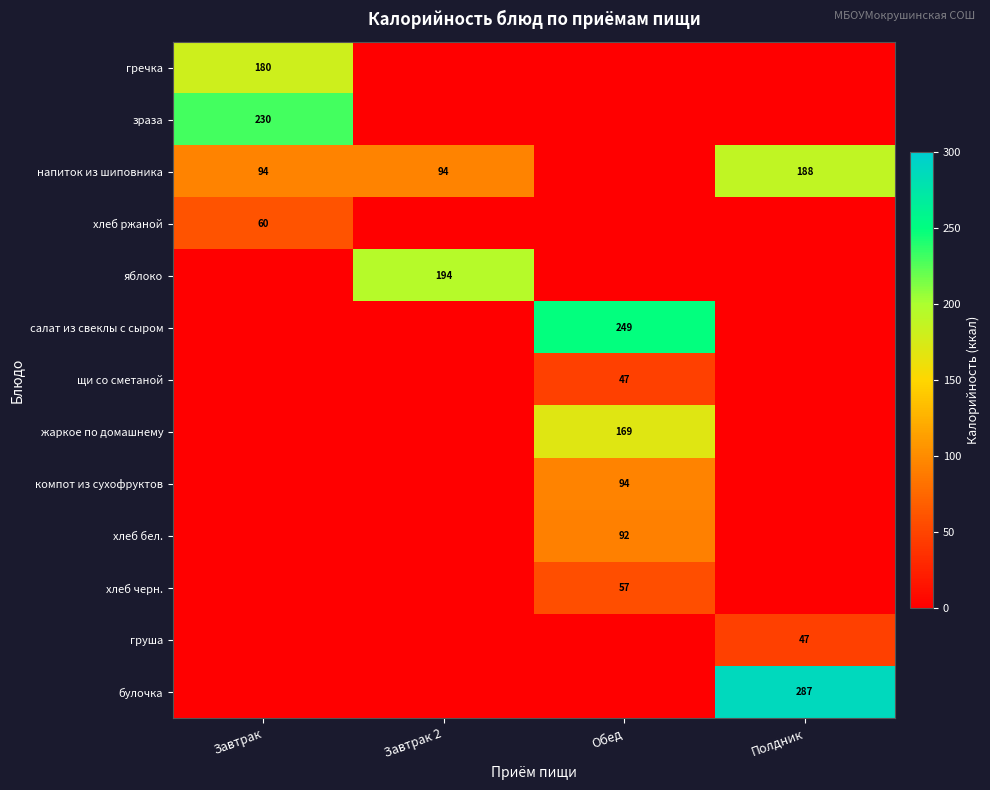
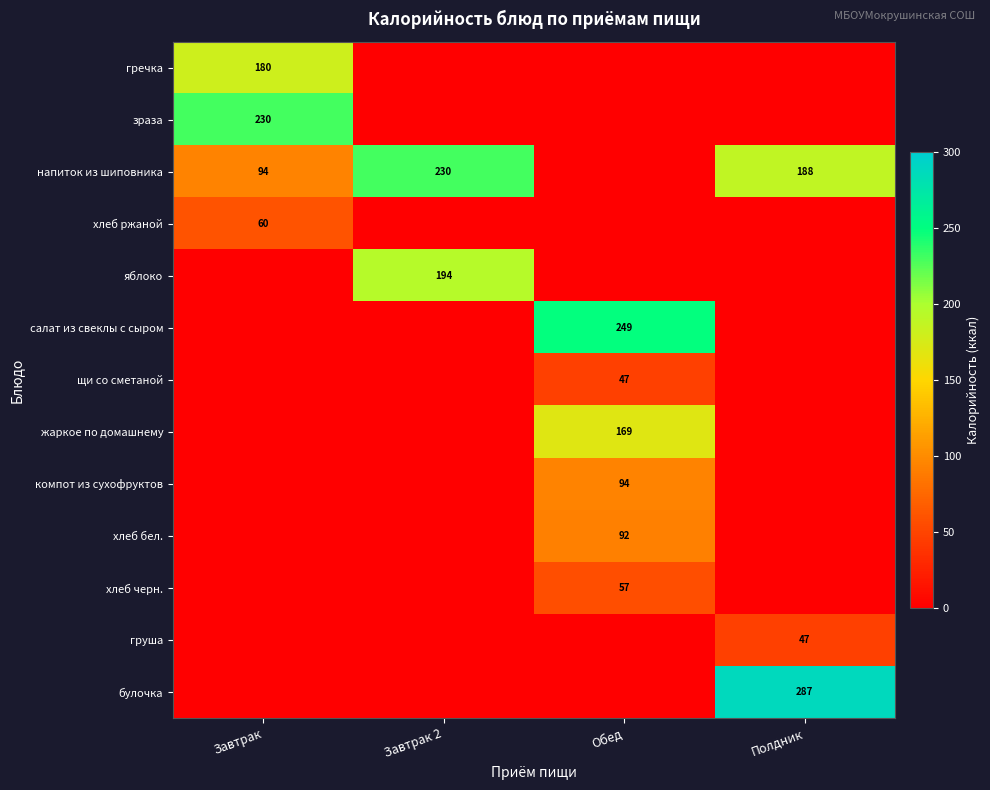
  {
    "гречка": {
      "Завтрак": 180
    },
    "зраза": {
      "Завтрак": 230
    },
    "напиток из шиповника": {
      "Завтрак": 94,
-     "Завтрак 2": 94,
+     "Завтрак 2": 230,
      "Полдник": 188
    },
    "хлеб ржаной": {
      "Завтрак": 60
    },
    "яблоко": {
      "Завтрак 2": 194
    },
    "салат из свеклы с сыром": {
      "Обед": 249
    },
    "щи со сметаной": {
      "Обед": 47
    },
    "жаркое по домашнему": {
      "Обед": 169
    },
    "компот из сухофруктов": {
      "Обед": 94
    },
    "хлеб бел.": {
      "Обед": 92
    },
    "хлеб черн.": {
      "Обед": 57
    },
    "груша": {
      "Полдник": 47
    },
    "булочка": {
      "Полдник": 287
    }
  }
